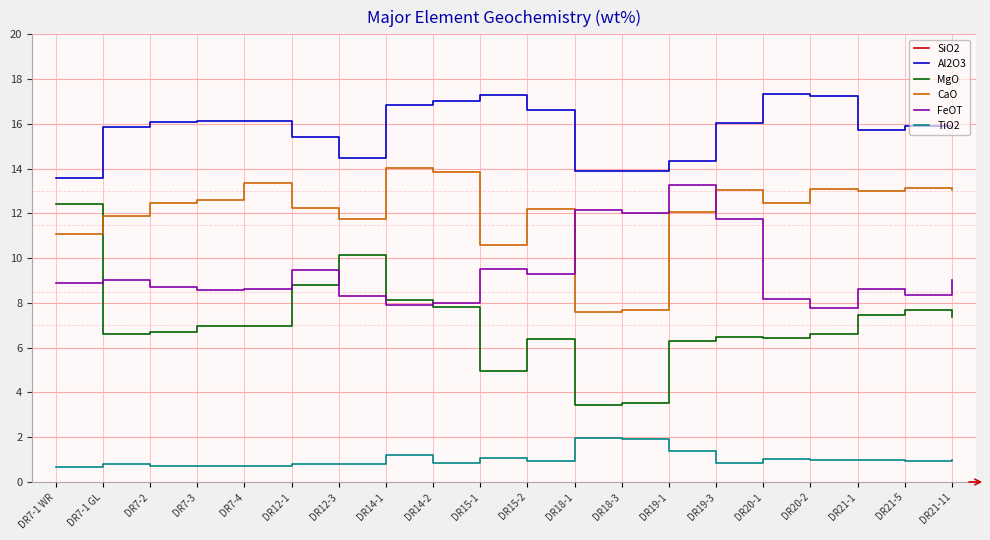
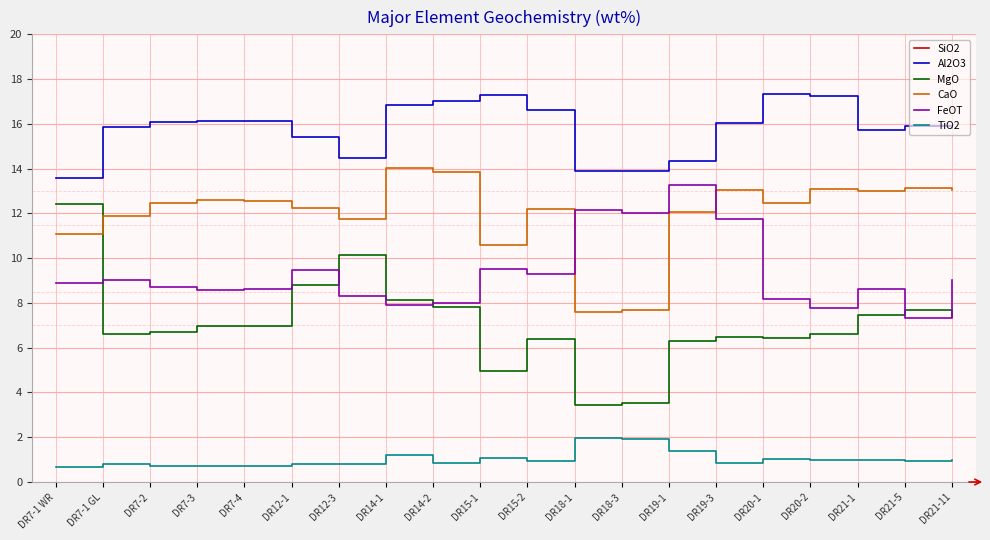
  {
    "Al2O3": {
      "DR7-1 WR": 13.6,
      "DR7-1 GL": 15.9,
      "DR7-2": 16.1,
      "DR7-3": 16.1,
      "DR7-4": 16.1,
      "DR12-1": 15.4,
      "DR12-3": 14.5,
      "DR14-1": 16.9,
      "DR14-2": 17.0,
      "DR15-1": 17.3,
      "DR15-2": 16.6,
      "DR18-1": 13.9,
      "DR18-3": 13.9,
      "DR19-1": 14.3,
      "DR19-3": 16.1,
      "DR20-1": 17.4,
      "DR20-2": 17.2,
      "DR21-1": 15.7,
      "DR21-5": 15.9
    },
    "MgO": {
      "DR7-1 WR": 12.4,
      "DR7-1 GL": 6.6,
      "DR7-2": 6.7,
      "DR7-3": 7.0,
      "DR7-4": 7.0,
      "DR12-1": 8.8,
      "DR12-3": 10.2,
      "DR14-1": 8.1,
      "DR14-2": 7.8,
      "DR15-1": 5.0,
      "DR15-2": 6.4,
      "DR18-1": 3.5,
      "DR18-3": 3.6,
      "DR19-1": 6.3,
      "DR19-3": 6.5,
      "DR20-1": 6.4,
      "DR20-2": 6.6,
      "DR21-1": 7.5,
      "DR21-5": 7.7,
      "DR21-11": 7.4
    },
    "CaO": {
      "DR7-1 WR": 11.1,
      "DR7-1 GL": 11.9,
      "DR7-2": 12.5,
      "DR7-3": 12.6,
-     "DR7-4": 13.3,
+     "DR7-4": 12.5,
      "DR12-1": 12.2,
      "DR12-3": 11.7,
      "DR14-1": 14.0,
      "DR14-2": 13.8,
      "DR15-1": 10.6,
      "DR15-2": 12.2,
      "DR18-1": 7.6,
      "DR18-3": 7.7,
      "DR19-1": 12.1,
      "DR19-3": 13.1,
      "DR20-1": 12.5,
      "DR20-2": 13.1,
      "DR21-1": 13.0,
      "DR21-5": 13.1,
      "DR21-11": 13.1
    },
    "FeOT": {
      "DR7-1 WR": 8.9,
      "DR7-1 GL": 9.0,
      "DR7-2": 8.7,
      "DR7-3": 8.6,
      "DR7-4": 8.6,
      "DR12-1": 9.5,
      "DR12-3": 8.3,
      "DR14-1": 7.9,
      "DR14-2": 8.0,
      "DR15-1": 9.5,
      "DR15-2": 9.3,
      "DR18-1": 12.1,
      "DR18-3": 12.0,
      "DR19-1": 13.3,
      "DR19-3": 11.8,
      "DR20-1": 8.2,
      "DR20-2": 7.8,
      "DR21-1": 8.6,
-     "DR21-5": 8.4,
+     "DR21-5": 7.3,
      "DR21-11": 9.0
    },
    "TiO2": {
      "DR7-1 WR": 0.7,
      "DR7-1 GL": 0.8,
      "DR7-2": 0.7,
      "DR7-3": 0.7,
      "DR7-4": 0.7,
      "DR12-1": 0.8,
      "DR12-3": 0.8,
      "DR14-1": 1.2,
      "DR14-2": 0.9,
      "DR15-1": 1.1,
      "DR15-2": 0.9,
      "DR18-1": 2.0,
      "DR18-3": 1.9,
      "DR19-1": 1.4,
      "DR19-3": 0.9,
      "DR20-1": 1.1,
      "DR20-2": 1.0,
      "DR21-1": 1.0,
      "DR21-5": 0.9,
      "DR21-11": 1.0
    }
  }
